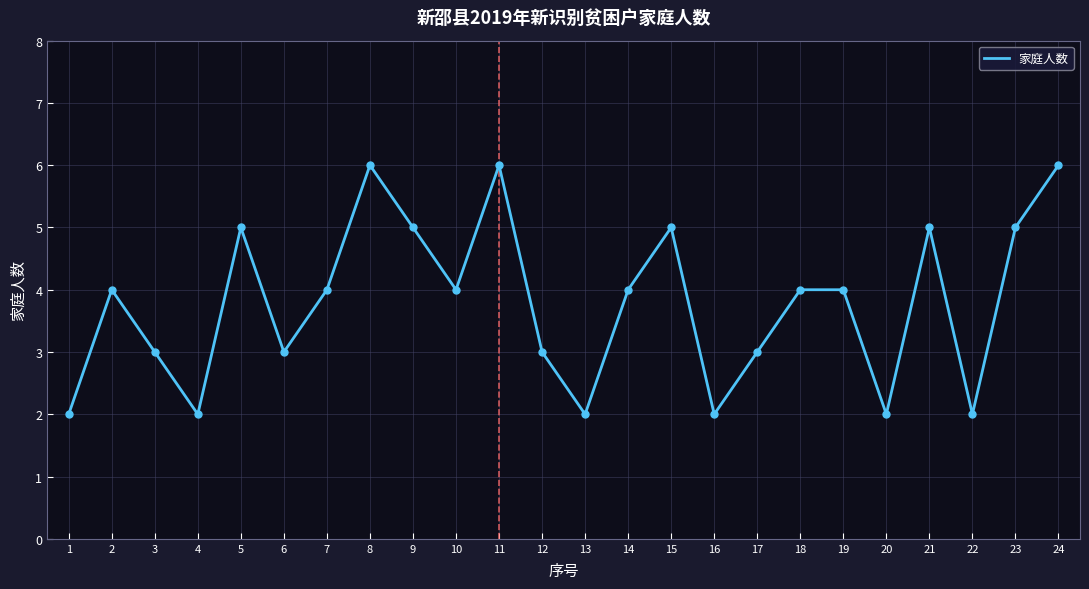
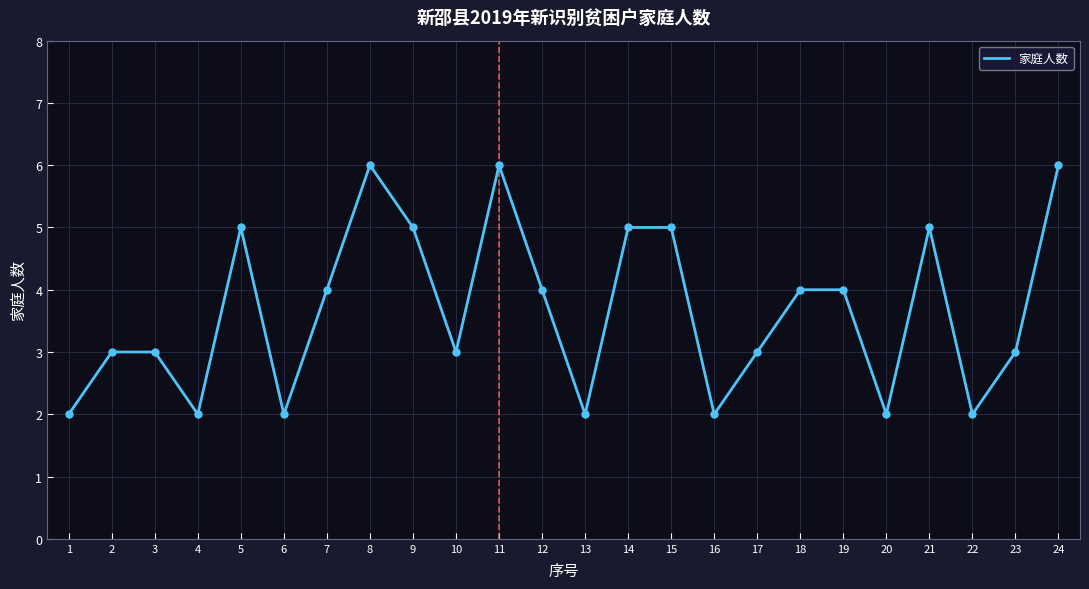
  {
    "1": 2,
-   "2": 4,
+   "2": 3,
    "3": 3,
    "4": 2,
    "5": 5,
-   "6": 3,
+   "6": 2,
    "7": 4,
    "8": 6,
    "9": 5,
-   "10": 4,
+   "10": 3,
    "11": 6,
-   "12": 3,
+   "12": 4,
    "13": 2,
-   "14": 4,
+   "14": 5,
    "15": 5,
    "16": 2,
    "17": 3,
    "18": 4,
    "19": 4,
    "20": 2,
    "21": 5,
    "22": 2,
-   "23": 5,
+   "23": 3,
    "24": 6
  }
